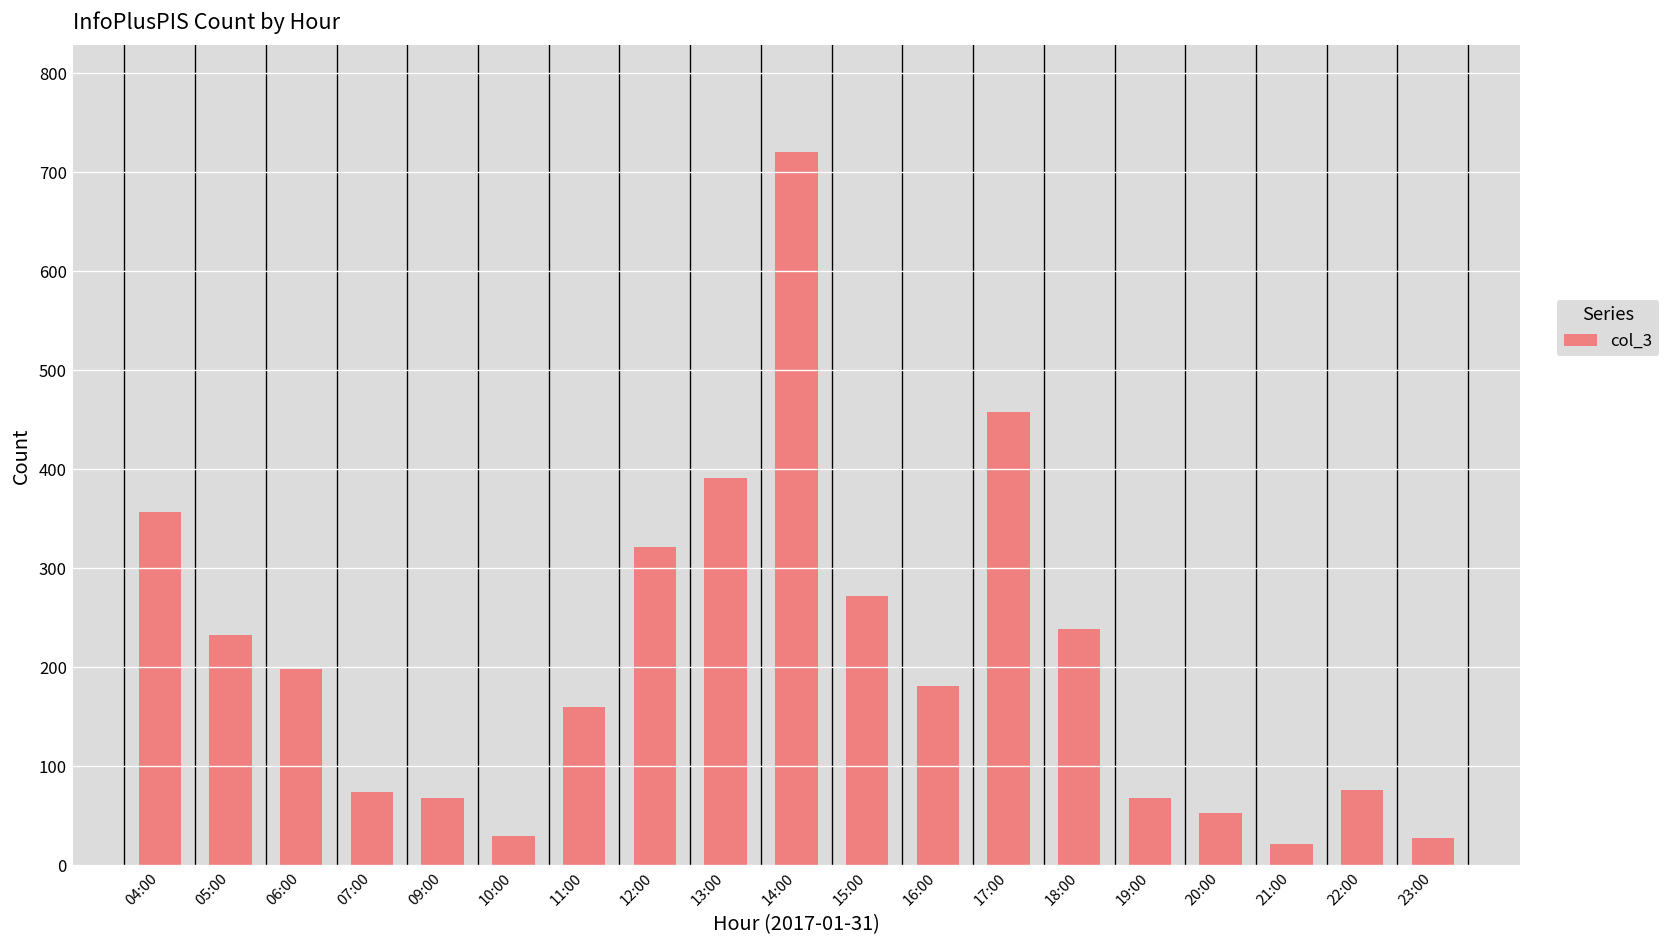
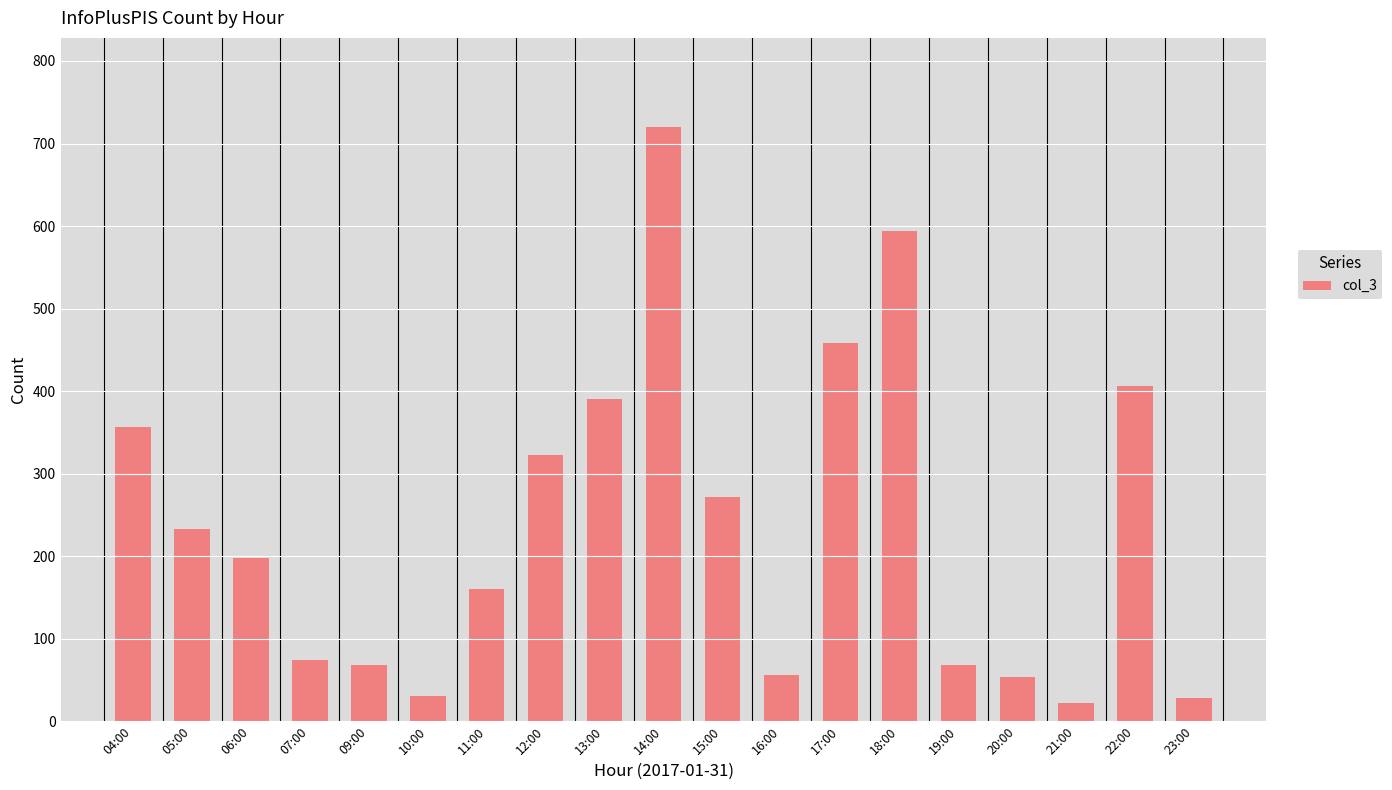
  {
    "04:00": 360,
    "05:00": 230,
    "06:00": 200,
    "07:00": 70,
    "09:00": 70,
    "10:00": 30,
    "11:00": 160,
    "12:00": 320,
    "13:00": 390,
    "14:00": 720,
    "15:00": 270,
-   "16:00": 180,
+   "16:00": 60,
    "17:00": 460,
-   "18:00": 240,
+   "18:00": 590,
    "19:00": 70,
    "20:00": 50,
    "21:00": 20,
-   "22:00": 80,
+   "22:00": 410,
    "23:00": 30
  }
